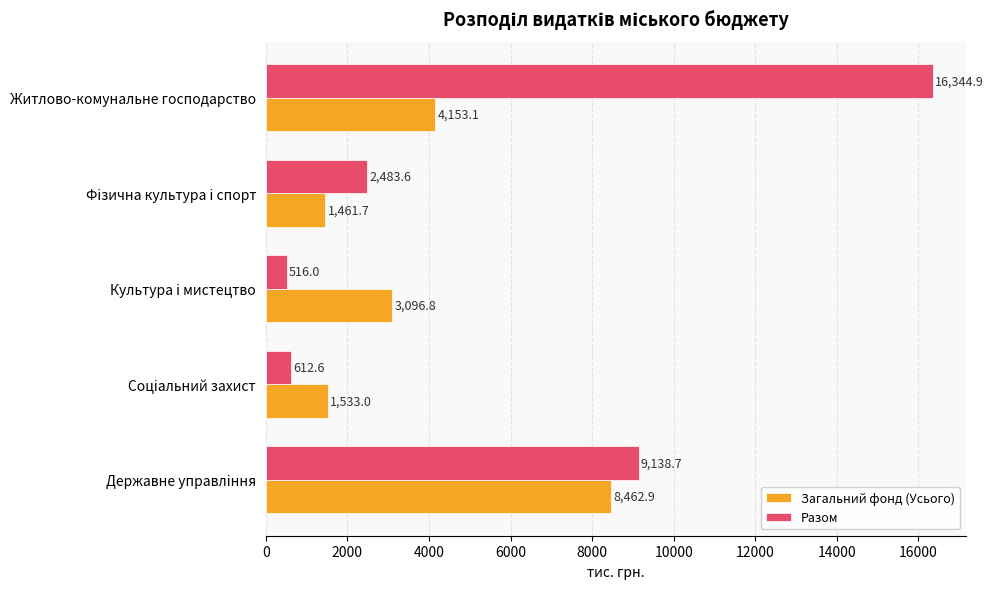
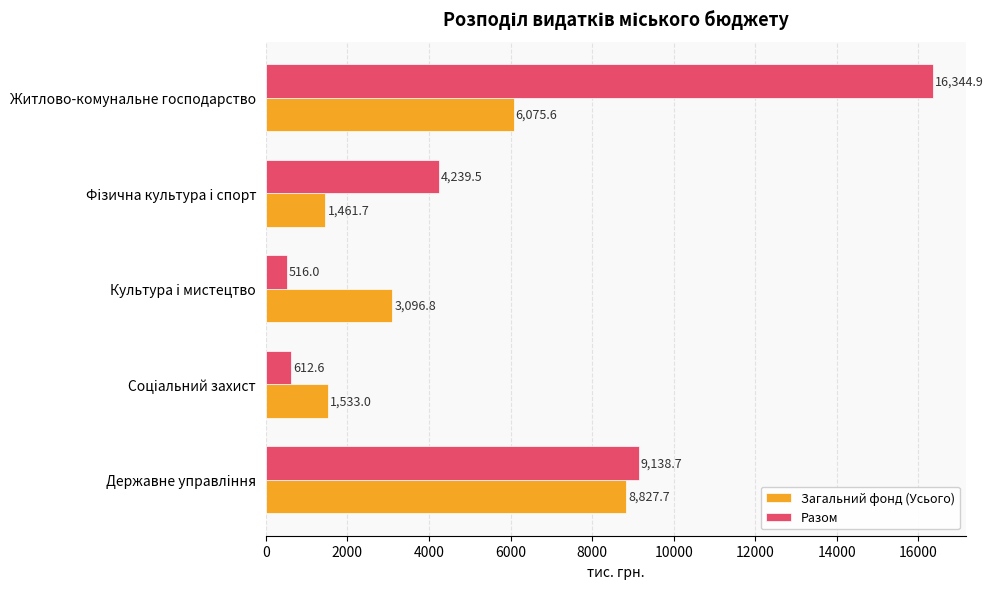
  {
    "Загальний фонд (Усього)": {
-     "Житлово-комунальне господарство": "4,153.1",
+     "Житлово-комунальне господарство": "6,075.6",
      "Фізична культура і спорт": "1,461.7",
      "Культура і мистецтво": "3,096.8",
      "Соціальний захист": "1,533.0",
-     "Державне управління": "8,462.9"
+     "Державне управління": "8,827.7"
    },
    "Разом": {
      "Житлово-комунальне господарство": "16,344.9",
-     "Фізична культура і спорт": "2,483.6",
+     "Фізична культура і спорт": "4,239.5",
      "Культура і мистецтво": "516.0",
      "Соціальний захист": "612.6",
      "Державне управління": "9,138.7"
    }
  }
